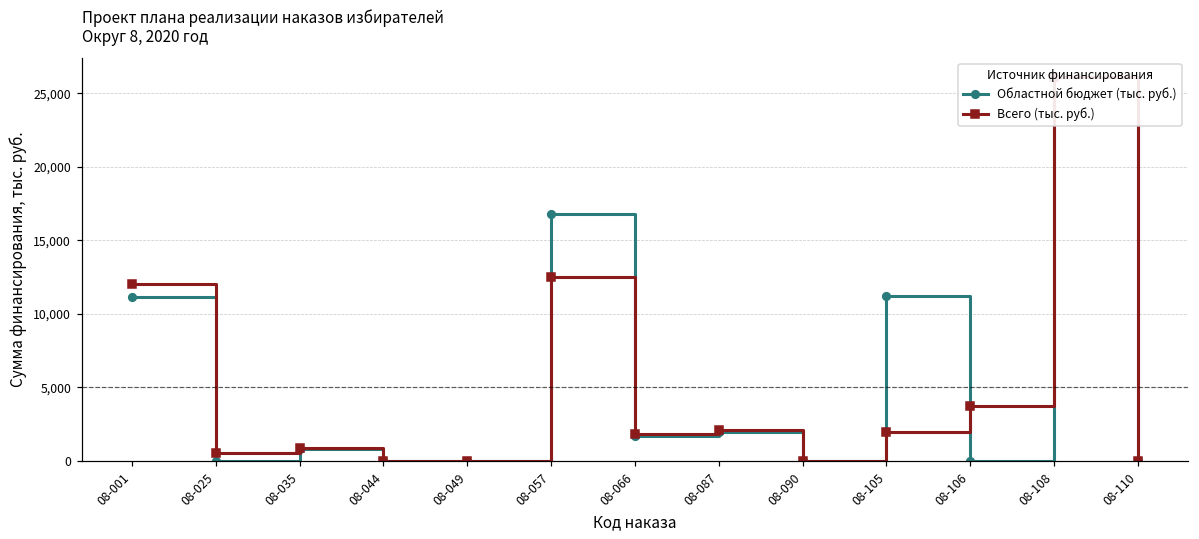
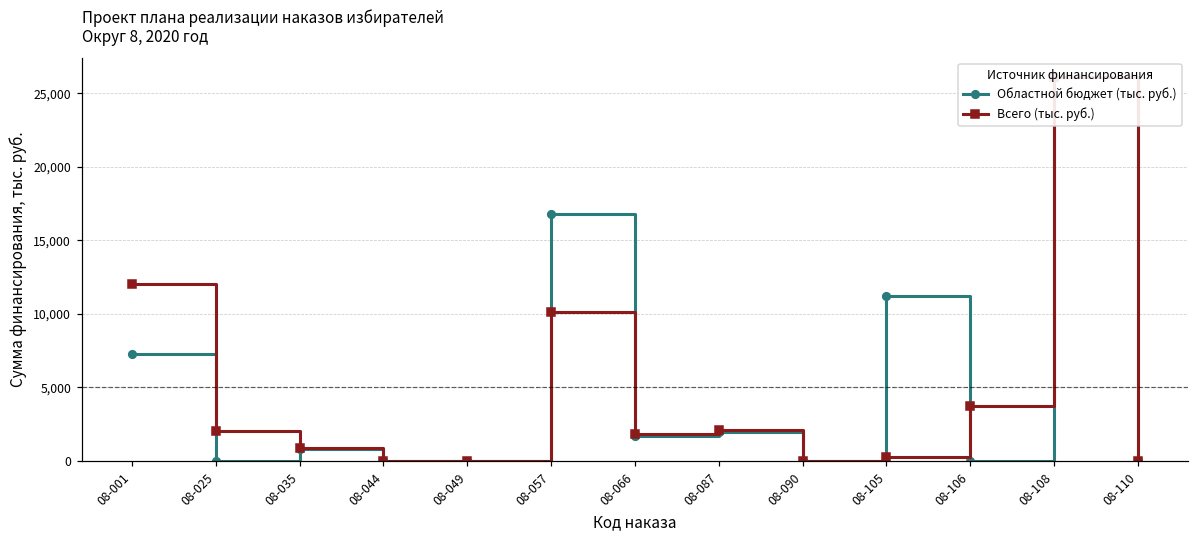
  {
    "Областной бюджет (тыс. руб.)": {
-     "08-001": "11,200",
+     "08-001": "7,300",
      "08-025": "0",
      "08-057": "16,800",
      "08-105": "11,200",
      "08-106": "0"
    },
    "Всего (тыс. руб.)": {
      "08-001": "12,000",
-     "08-025": "500",
-     "08-057": "12,500",
-     "08-105": "2,000",
+     "08-025": "2,000",
+     "08-057": "10,100",
+     "08-105": "200",
      "08-106": "3,700"
    }
  }
